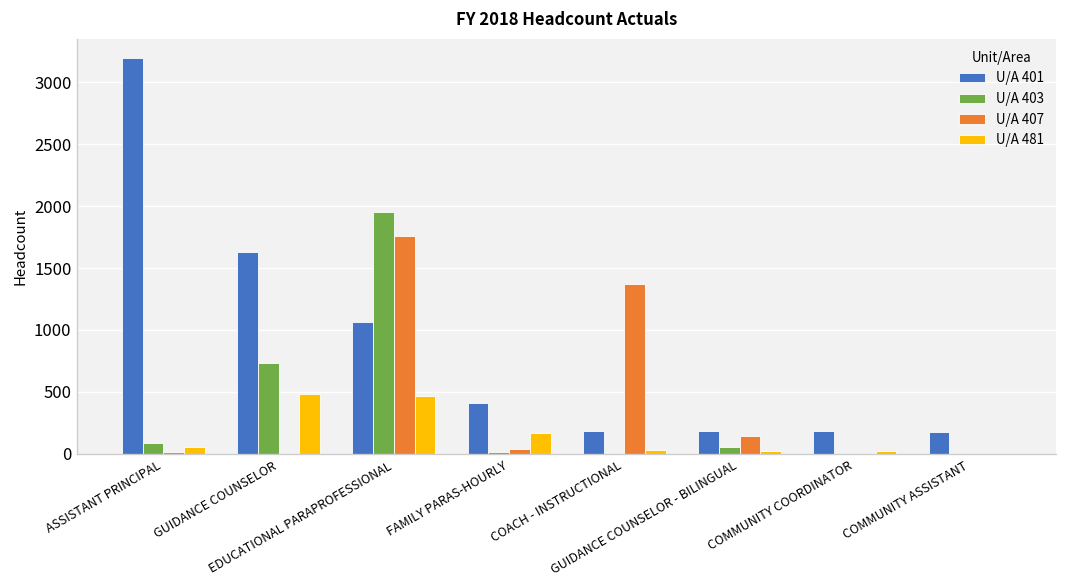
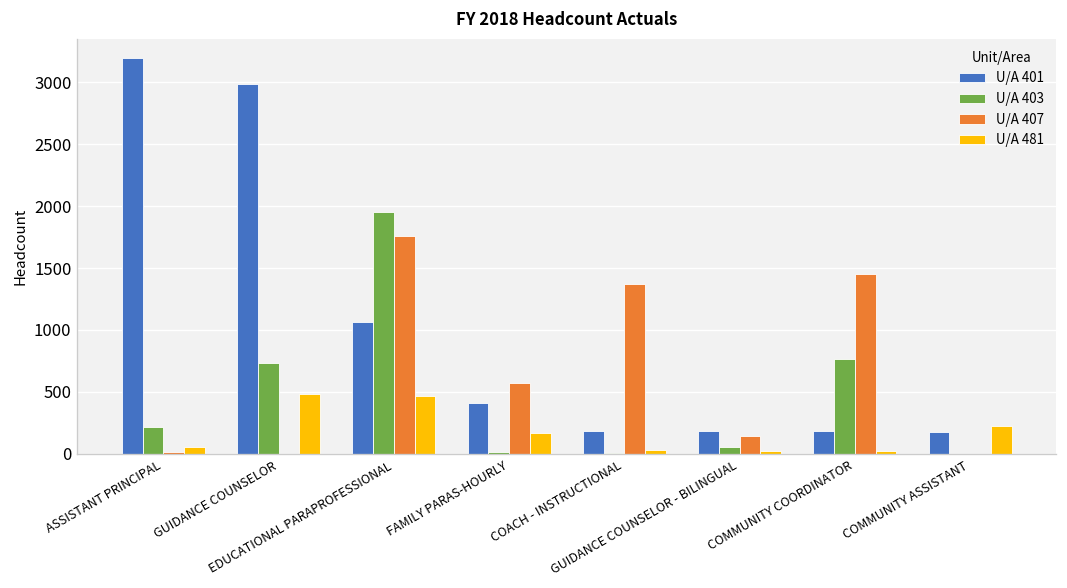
  {
    "U/A 401": {
      "ASSISTANT PRINCIPAL": 3190,
-     "GUIDANCE COUNSELOR": 1630,
+     "GUIDANCE COUNSELOR": 2990,
      "EDUCATIONAL PARAPROFESSIONAL": 1070,
      "FAMILY PARAS-HOURLY": 410,
      "COACH - INSTRUCTIONAL": 180,
      "GUIDANCE COUNSELOR - BILINGUAL": 180,
      "COMMUNITY COORDINATOR": 180,
      "COMMUNITY ASSISTANT": 180
    },
    "U/A 403": {
-     "ASSISTANT PRINCIPAL": 90,
+     "ASSISTANT PRINCIPAL": 220,
      "GUIDANCE COUNSELOR": 730,
      "EDUCATIONAL PARAPROFESSIONAL": 1950,
      "GUIDANCE COUNSELOR - BILINGUAL": 60,
-     "COMMUNITY COORDINATOR": 0,
+     "COMMUNITY COORDINATOR": 760,
      "COMMUNITY ASSISTANT": 0
    },
    "U/A 407": {
      "EDUCATIONAL PARAPROFESSIONAL": 1760,
-     "FAMILY PARAS-HOURLY": 40,
+     "FAMILY PARAS-HOURLY": 570,
      "COACH - INSTRUCTIONAL": 1370,
      "GUIDANCE COUNSELOR - BILINGUAL": 150,
-     "COMMUNITY COORDINATOR": 0,
+     "COMMUNITY COORDINATOR": 1450,
      "COMMUNITY ASSISTANT": 0
    },
    "U/A 481": {
      "ASSISTANT PRINCIPAL": 60,
      "GUIDANCE COUNSELOR": 480,
      "EDUCATIONAL PARAPROFESSIONAL": 470,
      "FAMILY PARAS-HOURLY": 170,
      "COACH - INSTRUCTIONAL": 30,
      "COMMUNITY COORDINATOR": 30,
-     "COMMUNITY ASSISTANT": 0
+     "COMMUNITY ASSISTANT": 220
    }
  }
